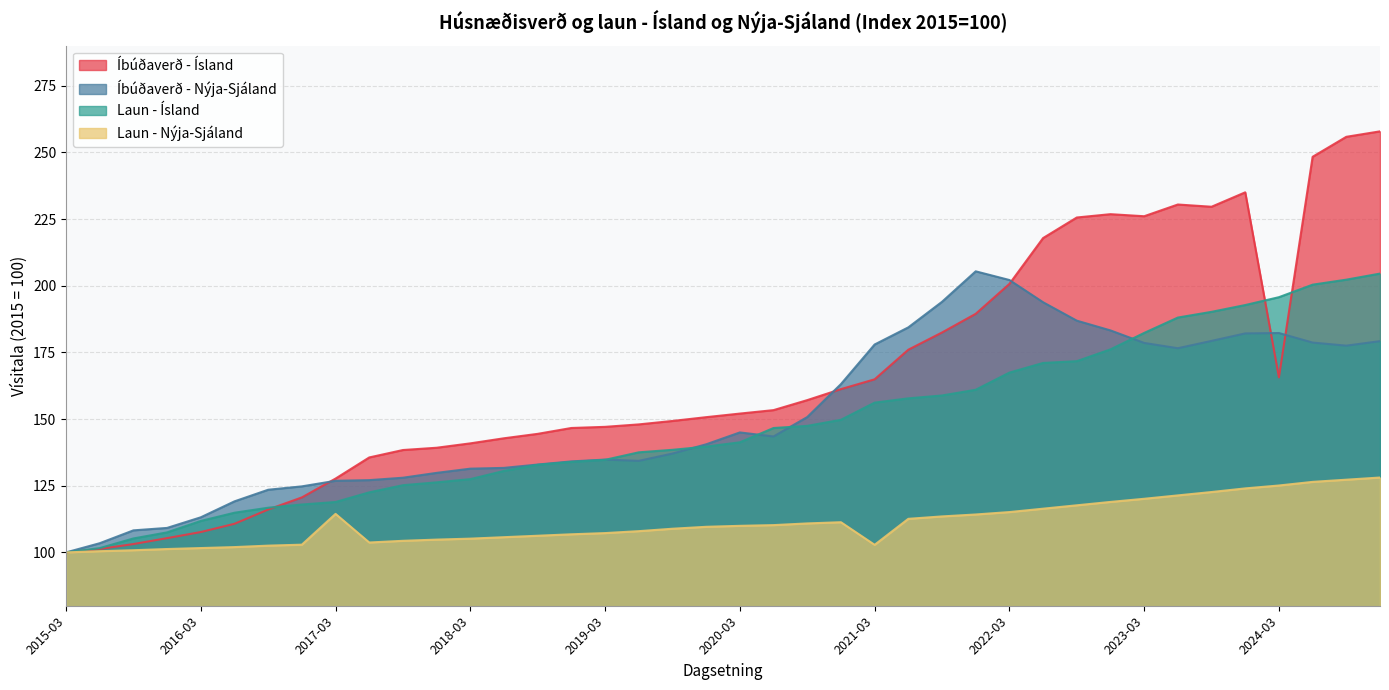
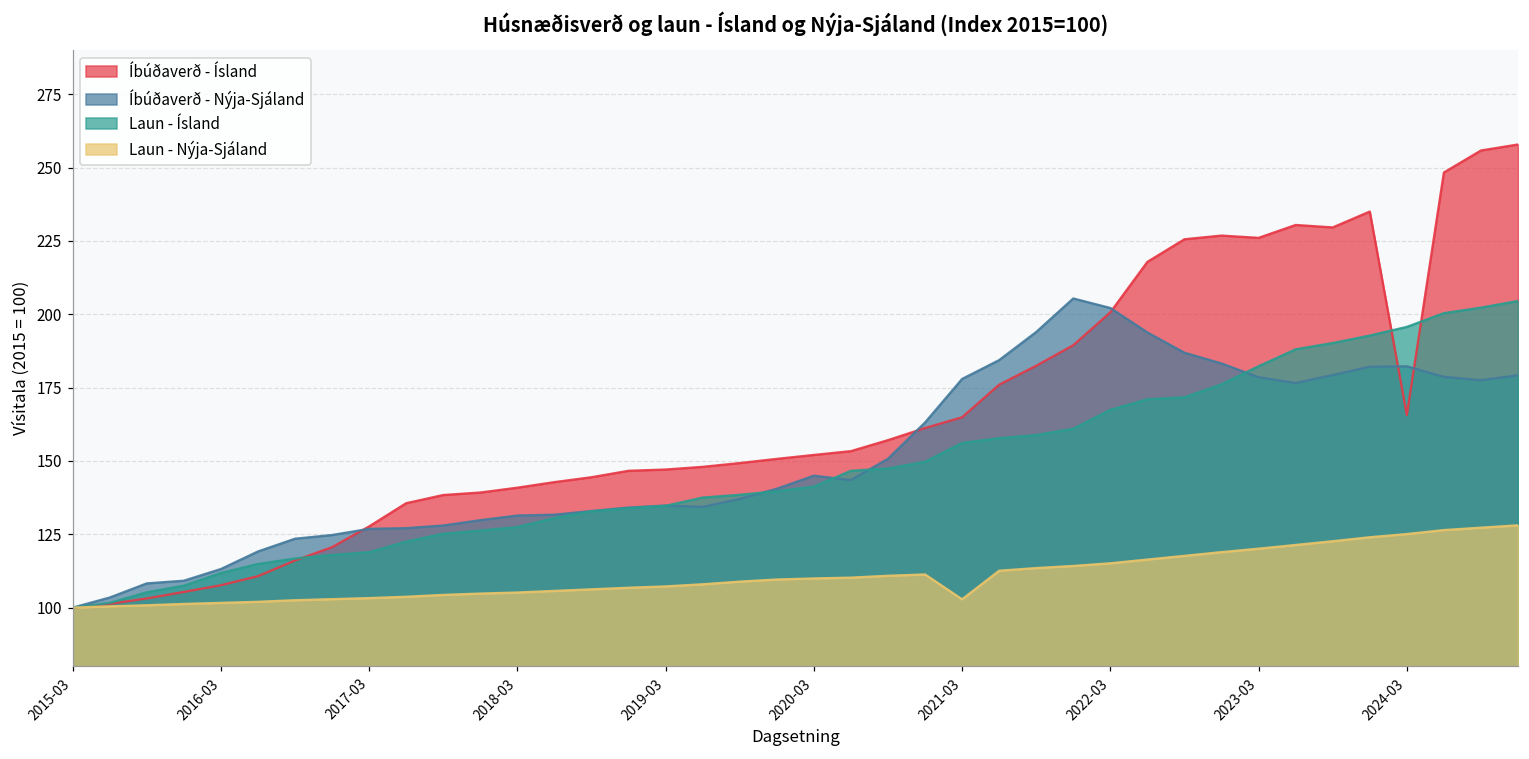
  {
    "Íbúðaverð - Ísland": {
      "2016-03": 108,
      "2018-03": 141,
      "2019-03": 147,
      "2020-03": 152,
      "2021-03": 165,
      "2022-03": 201,
      "2023-03": 226,
      "2024-03": 166
    },
    "Laun - Nýja-Sjáland": {
      "2016-03": 102,
-     "2017-03": 114,
+     "2017-03": 103,
      "2018-03": 105,
      "2019-03": 107,
      "2020-03": 110,
      "2021-03": 103,
      "2022-03": 115,
      "2023-03": 120,
      "2024-03": 125
    }
  }
